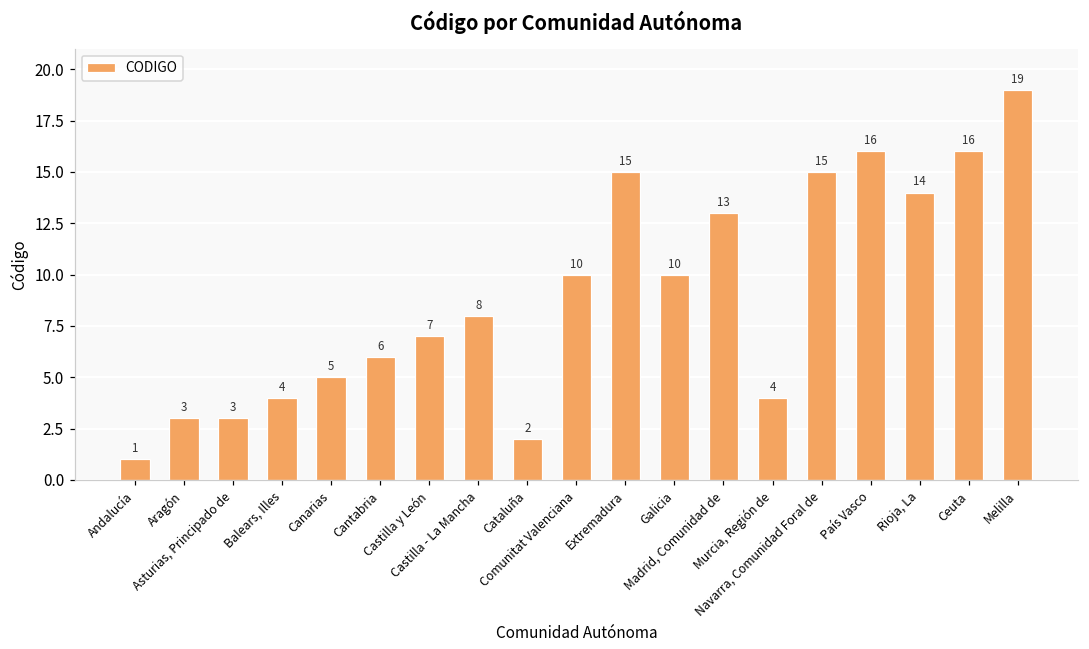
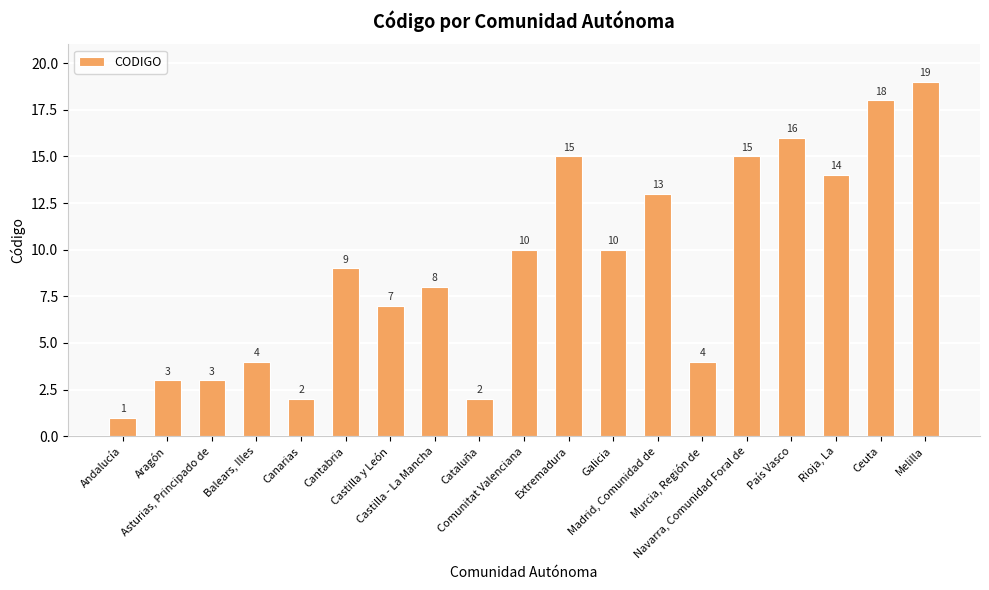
  {
    "Andalucía": 1,
    "Aragón": 3,
    "Asturias, Principado de": 3,
    "Balears, Illes": 4,
-   "Canarias": 5,
-   "Cantabria": 6,
+   "Canarias": 2,
+   "Cantabria": 9,
    "Castilla y León": 7,
    "Castilla - La Mancha": 8,
    "Cataluña": 2,
    "Comunitat Valenciana": 10,
    "Extremadura": 15,
    "Galicia": 10,
    "Madrid, Comunidad de": 13,
    "Murcia, Región de": 4,
    "Navarra, Comunidad Foral de": 15,
    "País Vasco": 16,
    "Rioja, La": 14,
-   "Ceuta": 16,
+   "Ceuta": 18,
    "Melilla": 19
  }
